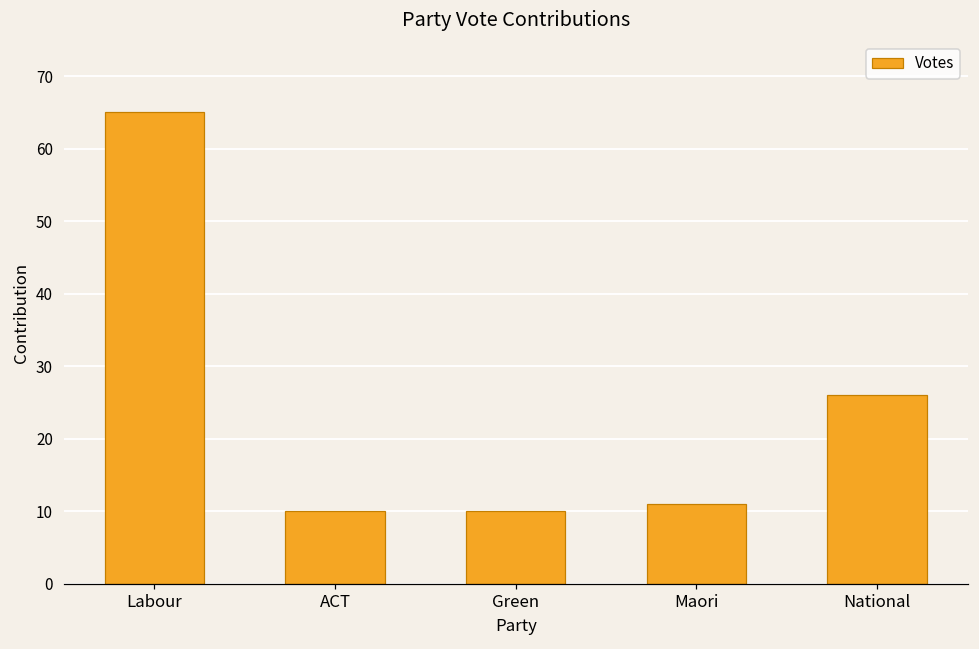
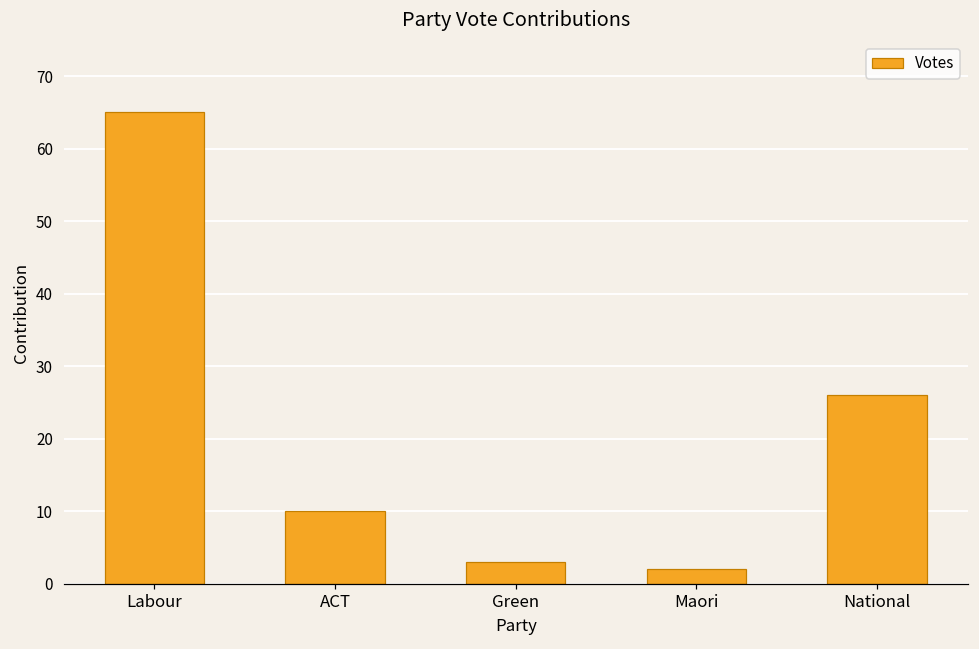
  {
    "Labour": 65,
    "ACT": 10,
-   "Green": 10,
-   "Maori": 11,
+   "Green": 3,
+   "Maori": 2,
    "National": 26
  }
